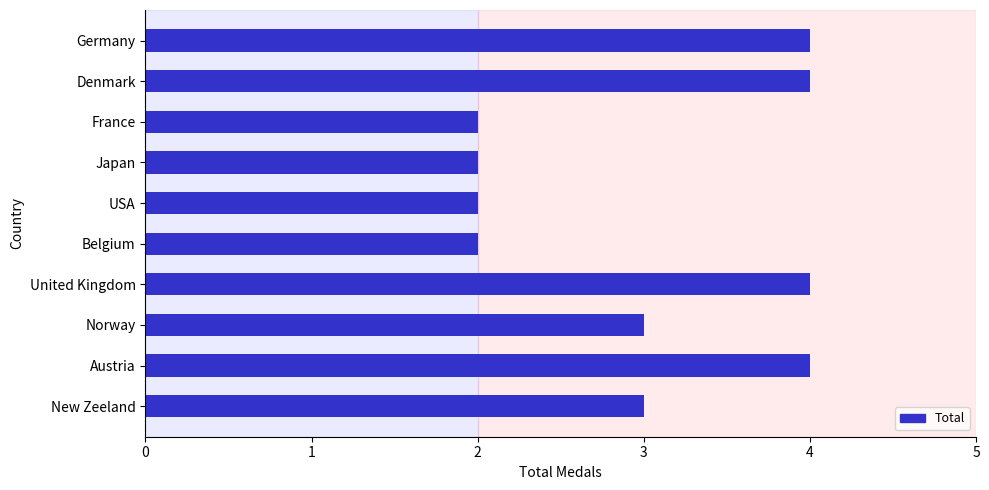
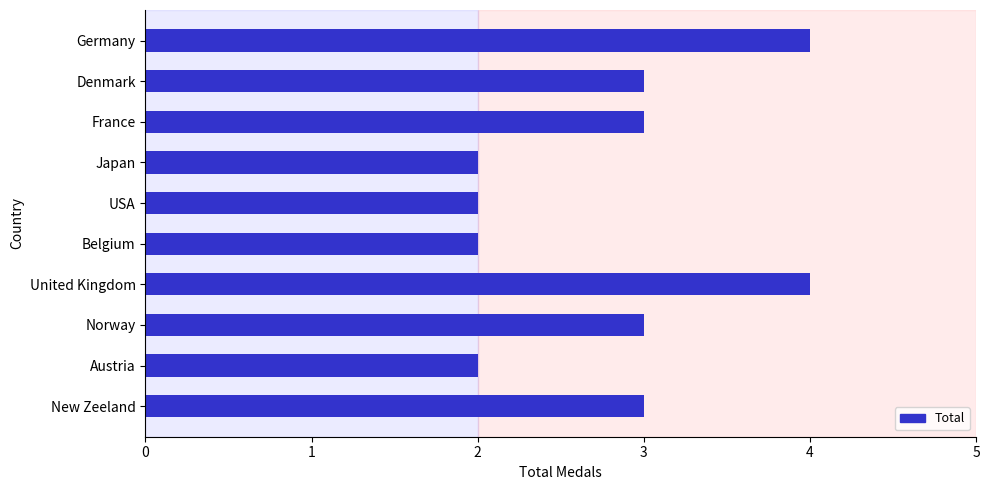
  {
    "Germany": 4,
-   "Denmark": 4,
-   "France": 2,
+   "Denmark": 3,
+   "France": 3,
    "Japan": 2,
    "USA": 2,
    "Belgium": 2,
    "United Kingdom": 4,
    "Norway": 3,
-   "Austria": 4,
+   "Austria": 2,
    "New Zeeland": 3
  }
